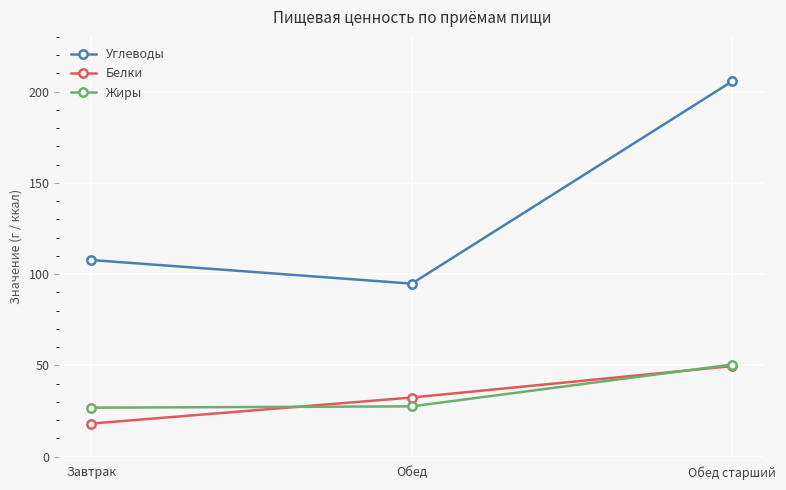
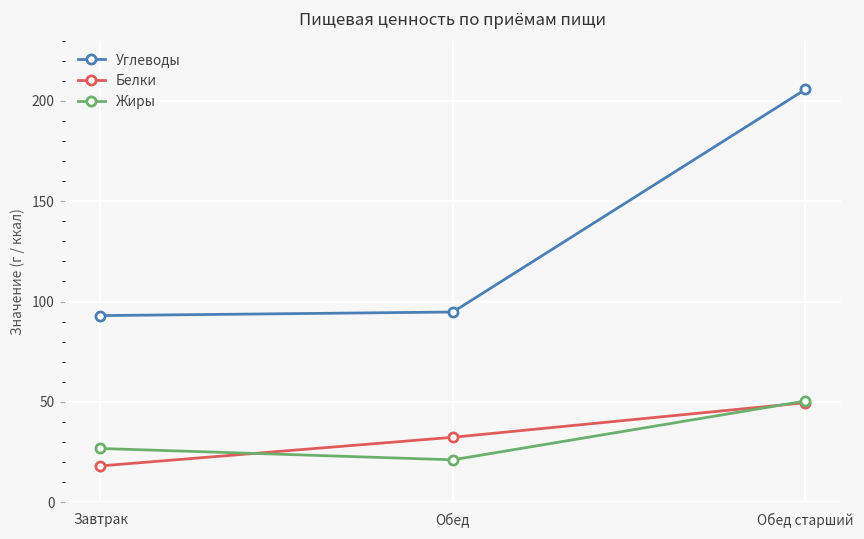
  {
    "Углеводы": {
-     "Завтрак": 108,
+     "Завтрак": 93,
      "Обед": 95,
      "Обед старший": 206
    },
    "Белки": {
      "Завтрак": 18,
      "Обед": 32
    },
    "Жиры": {
      "Завтрак": 27,
-     "Обед": 28
+     "Обед": 21
    }
  }
